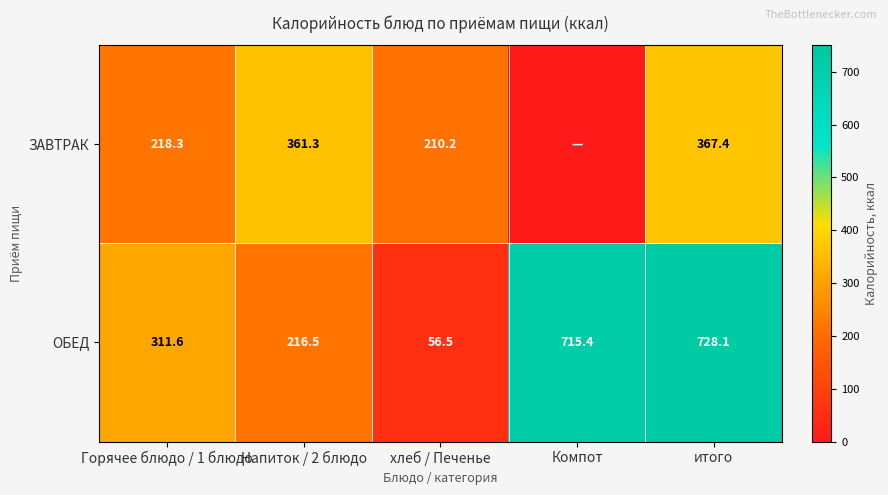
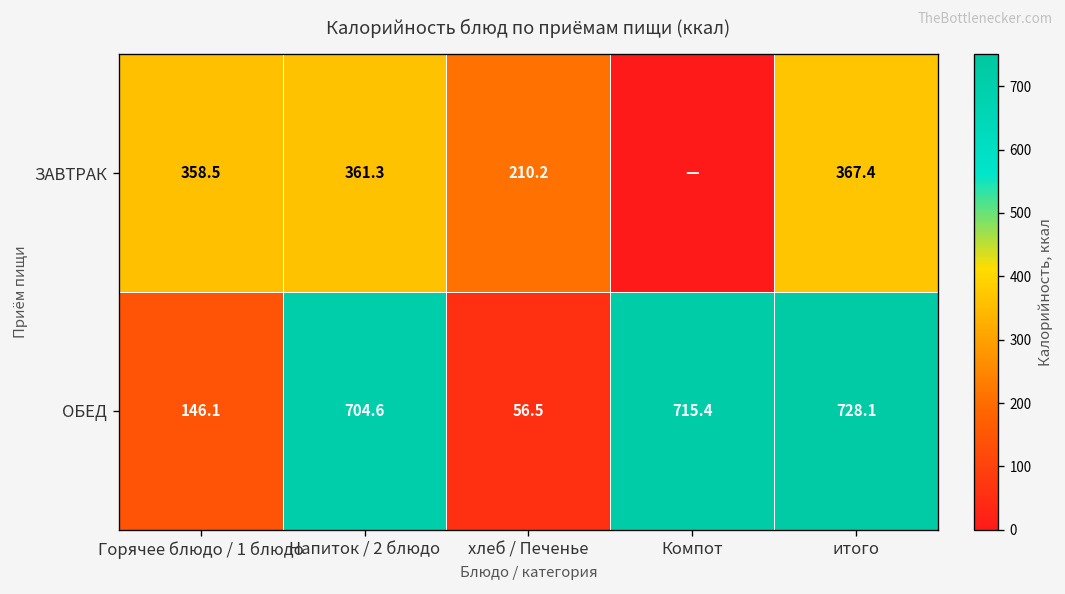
  {
    "ЗАВТРАК": {
-     "Горячее блюдо / 1 блюдо": 218.3,
+     "Горячее блюдо / 1 блюдо": 358.5,
      "Напиток / 2 блюдо": 361.3,
      "хлеб / Печенье": 210.2,
      "итого": 367.4
    },
    "ОБЕД": {
-     "Горячее блюдо / 1 блюдо": 311.6,
-     "Напиток / 2 блюдо": 216.5,
+     "Горячее блюдо / 1 блюдо": 146.1,
+     "Напиток / 2 блюдо": 704.6,
      "хлеб / Печенье": 56.5,
      "Компот": 715.4,
      "итого": 728.1
    }
  }
